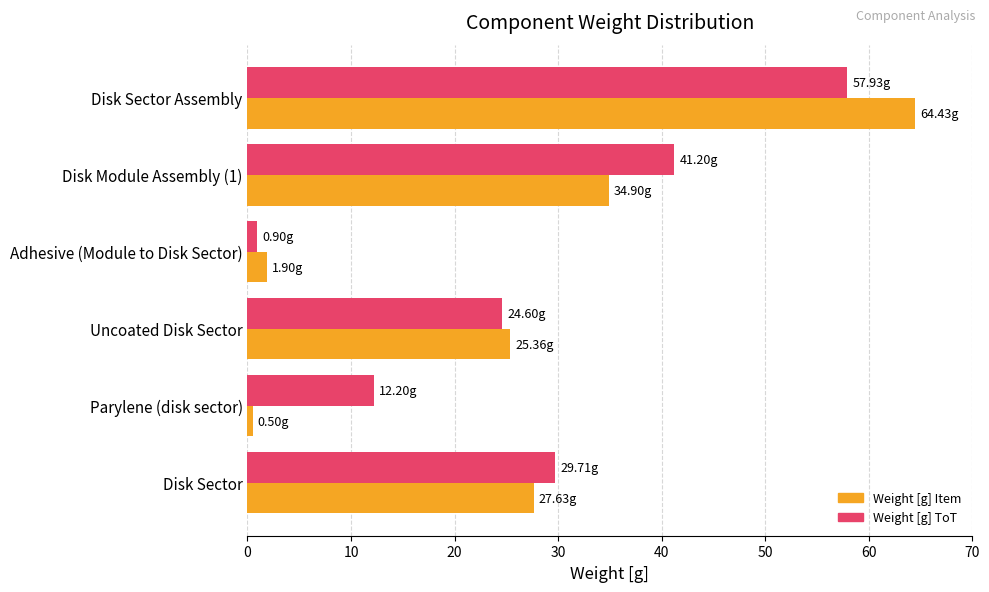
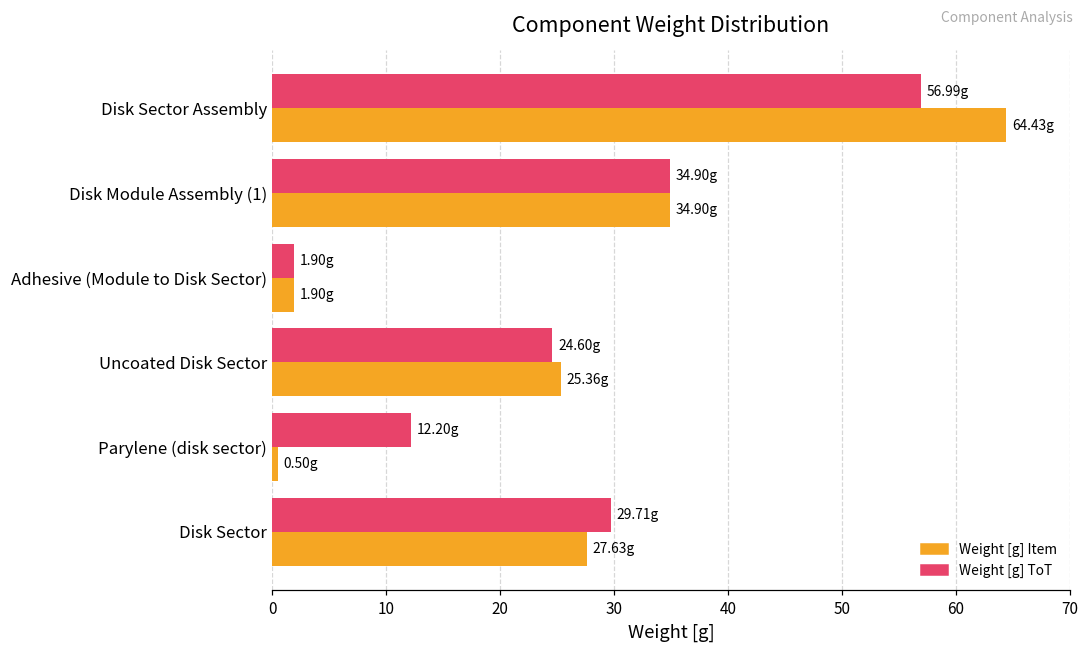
  {
    "Weight [g] Item": {
      "Disk Sector Assembly": "64.43g",
      "Disk Module Assembly (1)": "34.90g",
      "Adhesive (Module to Disk Sector)": "1.90g",
      "Uncoated Disk Sector": "25.36g",
      "Parylene (disk sector)": "0.50g",
      "Disk Sector": "27.63g"
    },
    "Weight [g] ToT": {
-     "Disk Sector Assembly": "57.93g",
-     "Disk Module Assembly (1)": "41.20g",
-     "Adhesive (Module to Disk Sector)": "0.90g",
+     "Disk Sector Assembly": "56.99g",
+     "Disk Module Assembly (1)": "34.90g",
+     "Adhesive (Module to Disk Sector)": "1.90g",
      "Uncoated Disk Sector": "24.60g",
      "Parylene (disk sector)": "12.20g",
      "Disk Sector": "29.71g"
    }
  }
